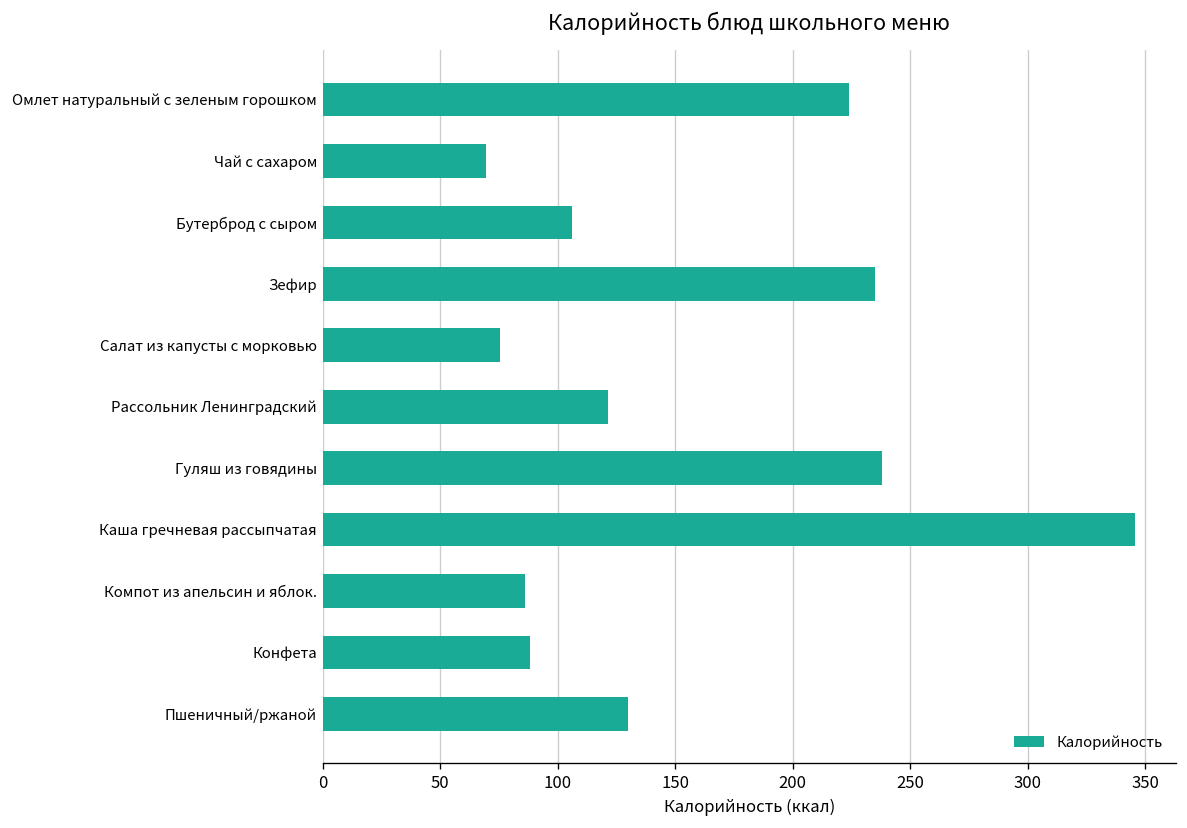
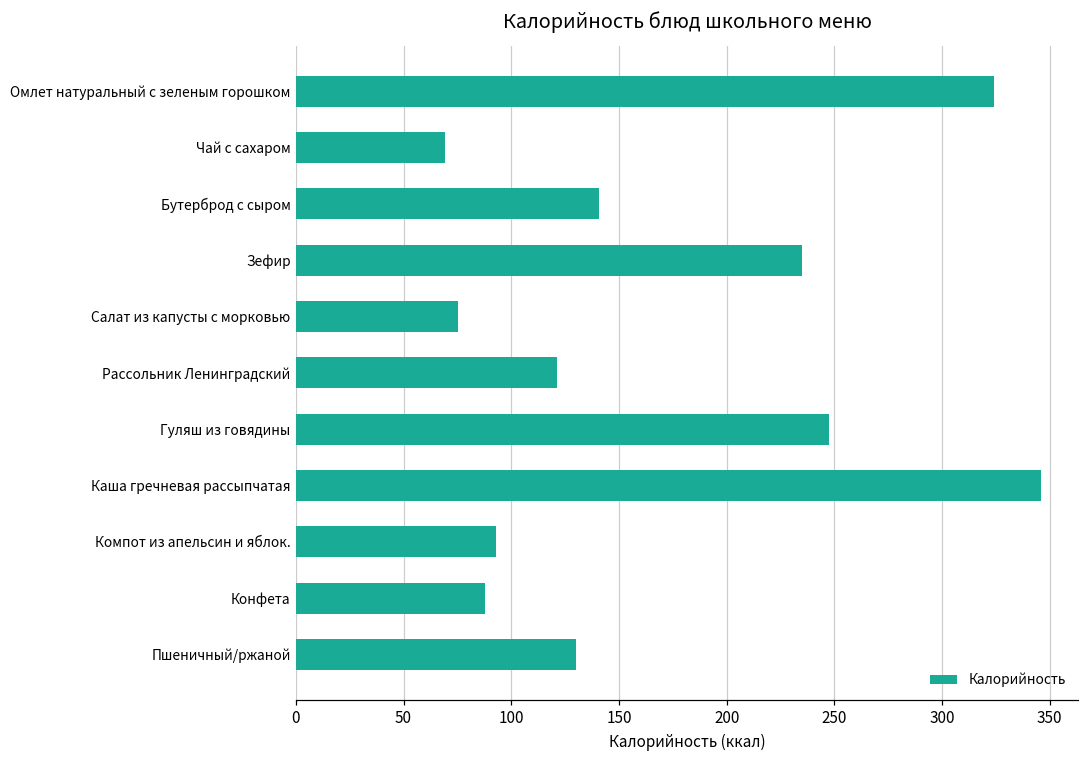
  {
-   "Омлет натуральный с зеленым горошком": 224,
+   "Омлет натуральный с зеленым горошком": 324,
    "Чай с сахаром": 69,
-   "Бутерброд с сыром": 106,
+   "Бутерброд с сыром": 141,
    "Зефир": 235,
    "Салат из капусты с морковью": 75,
    "Рассольник Ленинградский": 121,
-   "Гуляш из говядины": 238,
+   "Гуляш из говядины": 247,
    "Каша гречневая рассыпчатая": 346,
-   "Компот из апельсин и яблок.": 86,
+   "Компот из апельсин и яблок.": 93,
    "Конфета": 88,
    "Пшеничный/ржаной": 130
  }
